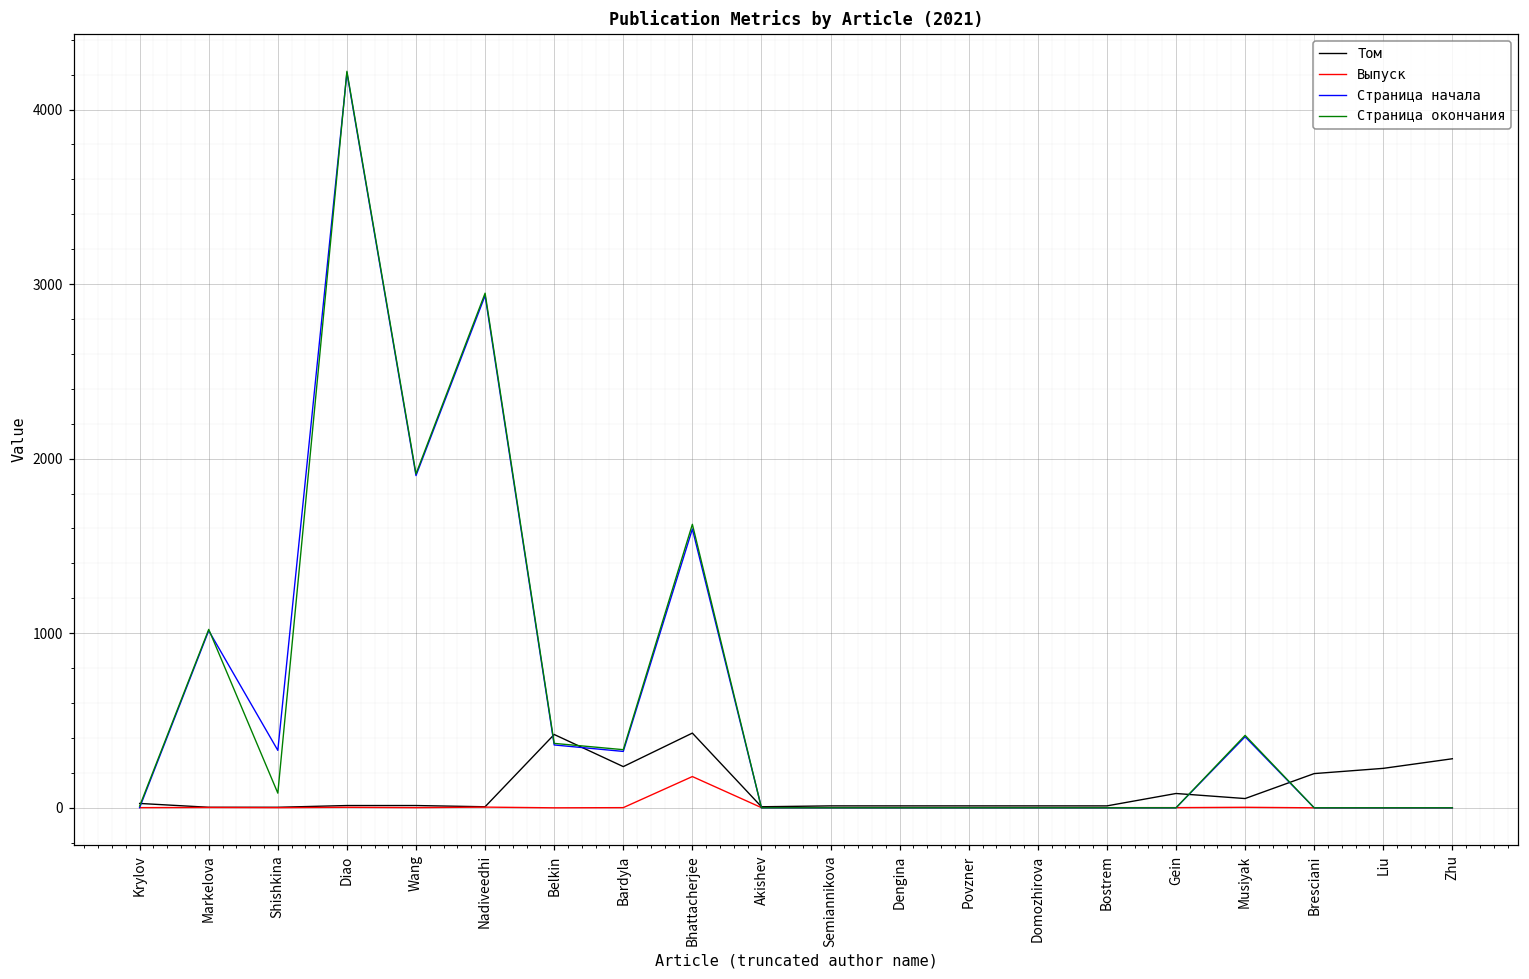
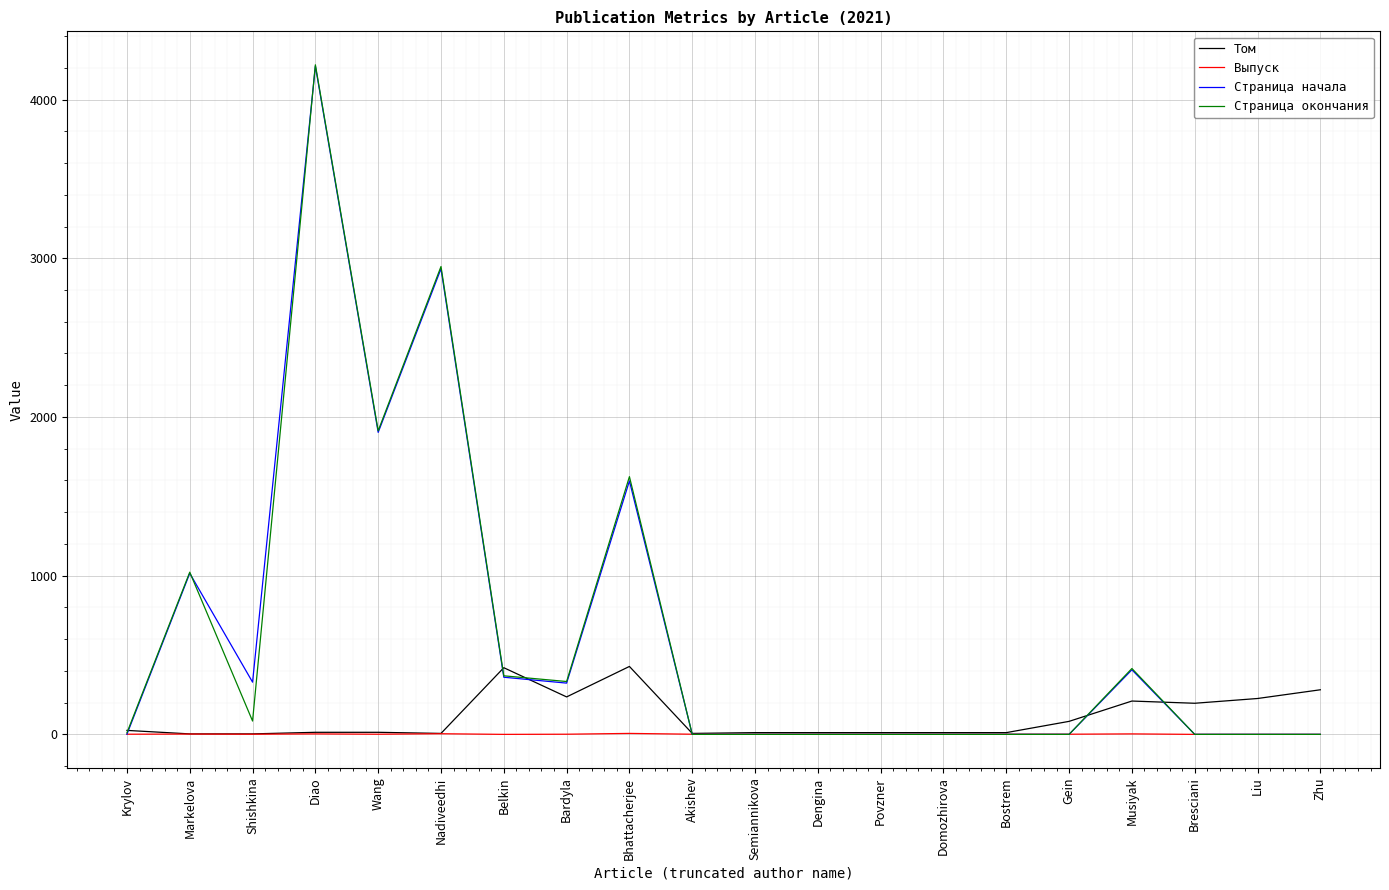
  {
    "Том": {
      "Belkin": 420,
      "Bardyla": 240,
      "Bhattacherjee": 430,
      "Gein": 80,
-     "Musiyak": 50,
+     "Musiyak": 210,
      "Bresciani": 200,
      "Liu": 230,
      "Zhu": 280
    },
    "Выпуск": {
      "Belkin": 0,
      "Bardyla": 0,
-     "Bhattacherjee": 180,
+     "Bhattacherjee": 10,
      "Musiyak": 0
    },
    "Страница начала": {
      "Shishkina": 330,
      "Bhattacherjee": 1600
    },
    "Страница окончания": {
      "Shishkina": 80,
      "Bhattacherjee": 1620
    }
  }
